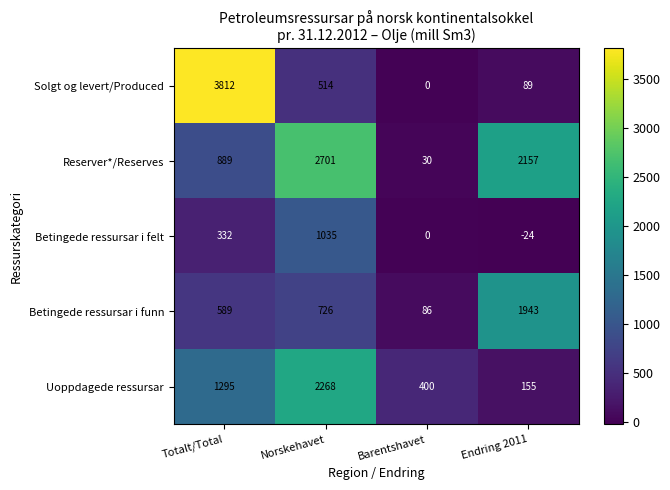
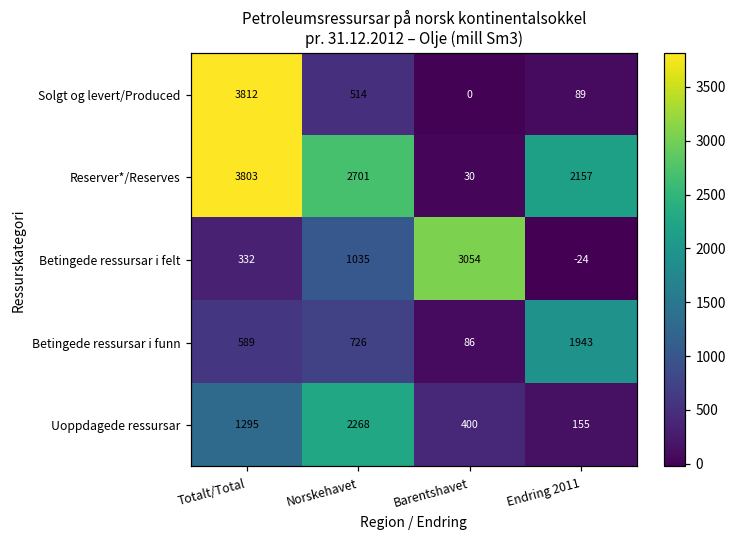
  {
    "Solgt og levert/Produced": {
      "Totalt/Total": 3812,
      "Norskehavet": 514,
      "Barentshavet": 0,
      "Endring 2011": 89
    },
    "Reserver*/Reserves": {
-     "Totalt/Total": 889,
+     "Totalt/Total": 3803,
      "Norskehavet": 2701,
      "Barentshavet": 30,
      "Endring 2011": 2157
    },
    "Betingede ressursar i felt": {
      "Totalt/Total": 332,
      "Norskehavet": 1035,
-     "Barentshavet": 0,
+     "Barentshavet": 3054,
      "Endring 2011": -24
    },
    "Betingede ressursar i funn": {
      "Totalt/Total": 589,
      "Norskehavet": 726,
      "Barentshavet": 86,
      "Endring 2011": 1943
    },
    "Uoppdagede ressursar": {
      "Totalt/Total": 1295,
      "Norskehavet": 2268,
      "Barentshavet": 400,
      "Endring 2011": 155
    }
  }
